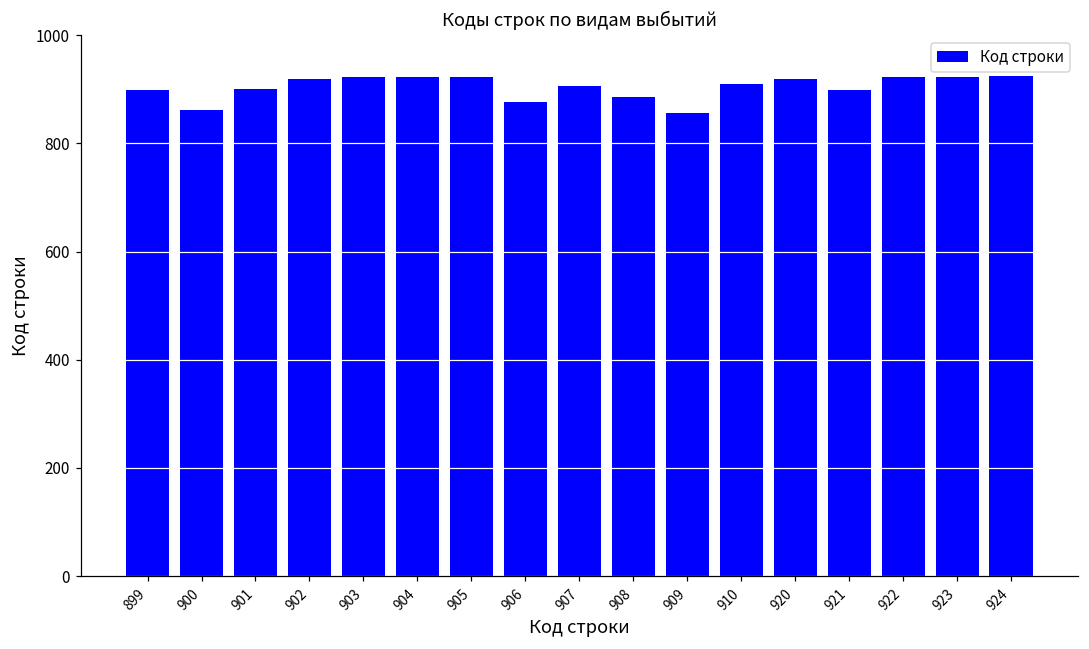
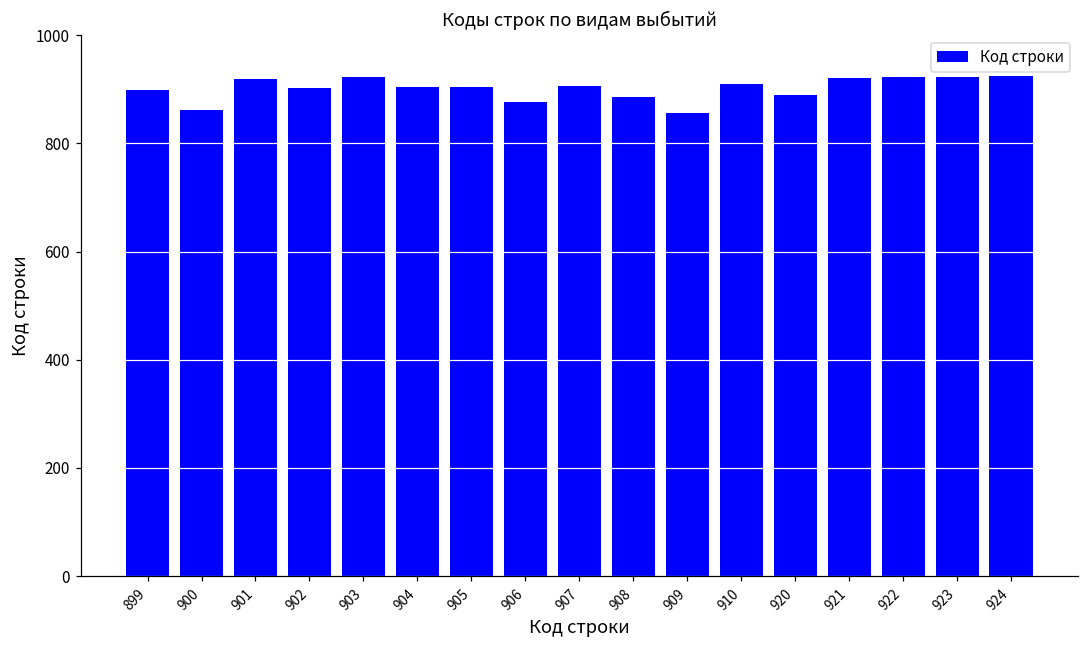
  {
    "899": 900,
    "900": 860,
-   "901": 900,
-   "902": 920,
+   "901": 920,
+   "902": 900,
    "903": 920,
-   "904": 920,
-   "905": 920,
+   "904": 900,
+   "905": 910,
    "906": 880,
    "907": 910,
    "908": 890,
    "909": 860,
    "910": 910,
-   "920": 920,
-   "921": 900,
+   "920": 890,
+   "921": 920,
    "922": 920,
    "923": 920,
    "924": 920
  }
